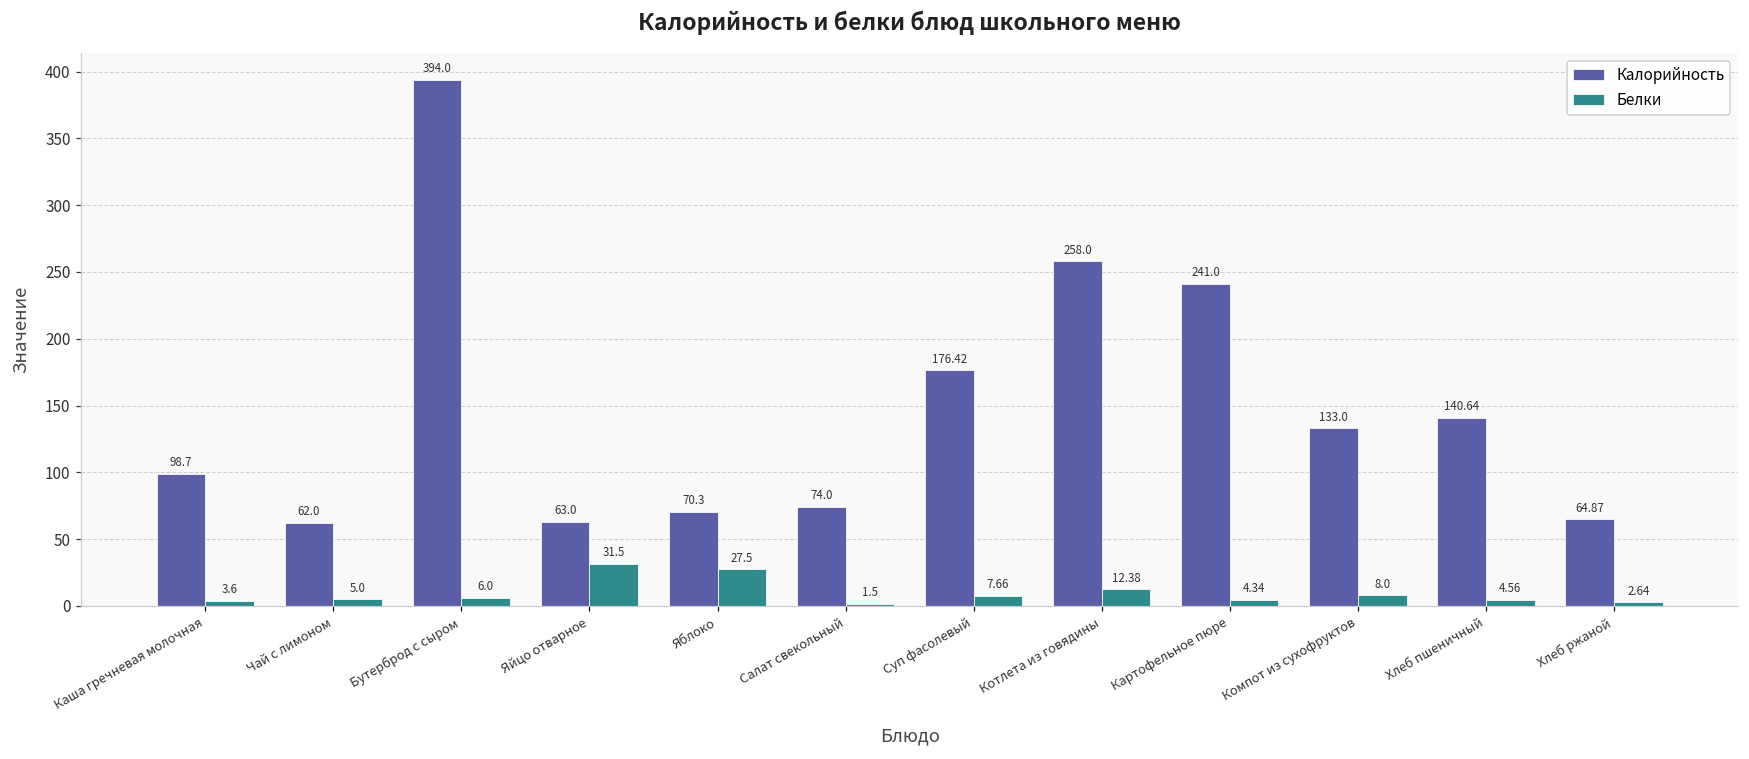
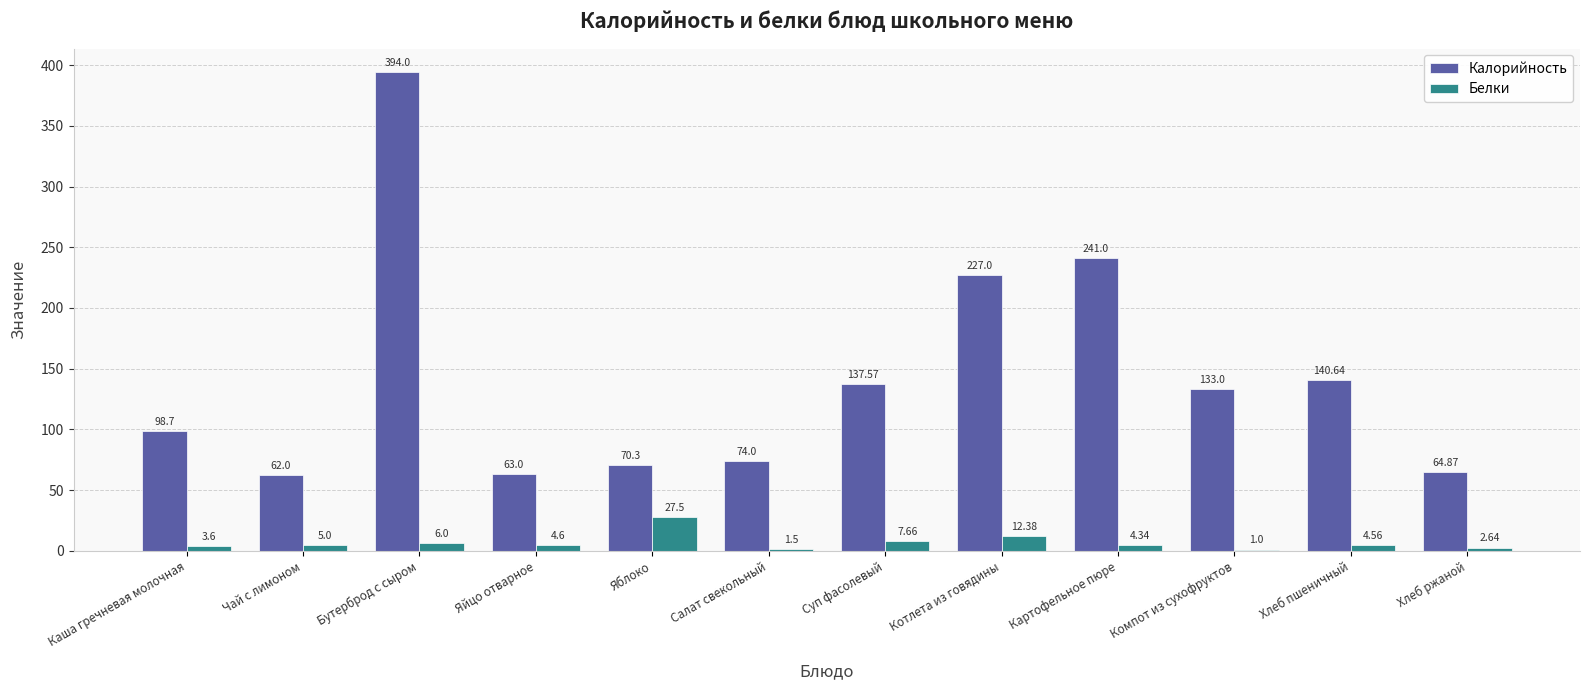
  {
    "Калорийность": {
      "Каша гречневая молочная": 98.7,
      "Чай с лимоном": 62.0,
      "Бутерброд с сыром": 394.0,
      "Яйцо отварное": 63.0,
      "Яблоко": 70.3,
      "Салат свекольный": 74.0,
-     "Суп фасолевый": 176.42,
-     "Котлета из говядины": 258.0,
+     "Суп фасолевый": 137.57,
+     "Котлета из говядины": 227.0,
      "Картофельное пюре": 241.0,
      "Компот из сухофруктов": 133.0,
      "Хлеб пшеничный": 140.64,
      "Хлеб ржаной": 64.87
    },
    "Белки": {
      "Каша гречневая молочная": 3.6,
      "Чай с лимоном": 5.0,
      "Бутерброд с сыром": 6.0,
-     "Яйцо отварное": 31.5,
+     "Яйцо отварное": 4.6,
      "Яблоко": 27.5,
      "Салат свекольный": 1.5,
      "Суп фасолевый": 7.66,
      "Котлета из говядины": 12.38,
      "Картофельное пюре": 4.34,
-     "Компот из сухофруктов": 8.0,
+     "Компот из сухофруктов": 1.0,
      "Хлеб пшеничный": 4.56,
      "Хлеб ржаной": 2.64
    }
  }
